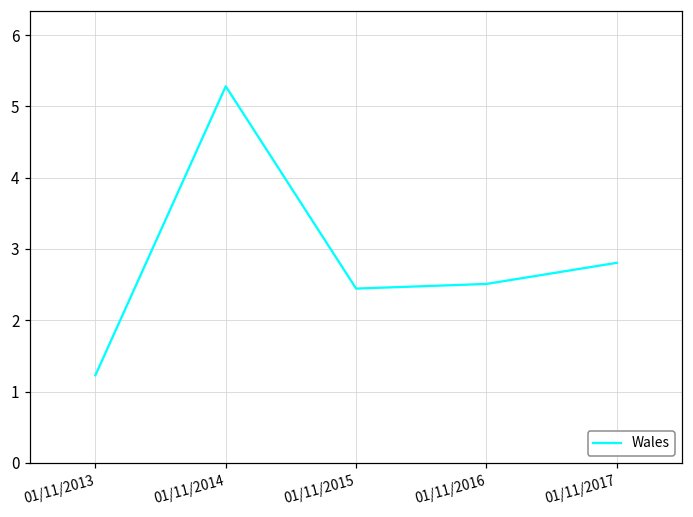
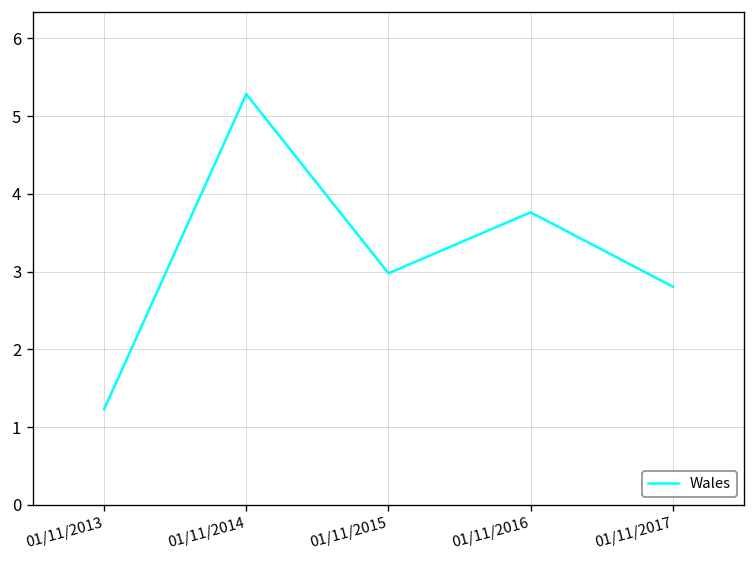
  {
    "01/11/2013": 1.2,
    "01/11/2014": 5.3,
-   "01/11/2015": 2.4,
-   "01/11/2016": 2.5,
+   "01/11/2015": 3.0,
+   "01/11/2016": 3.8,
    "01/11/2017": 2.8
  }
